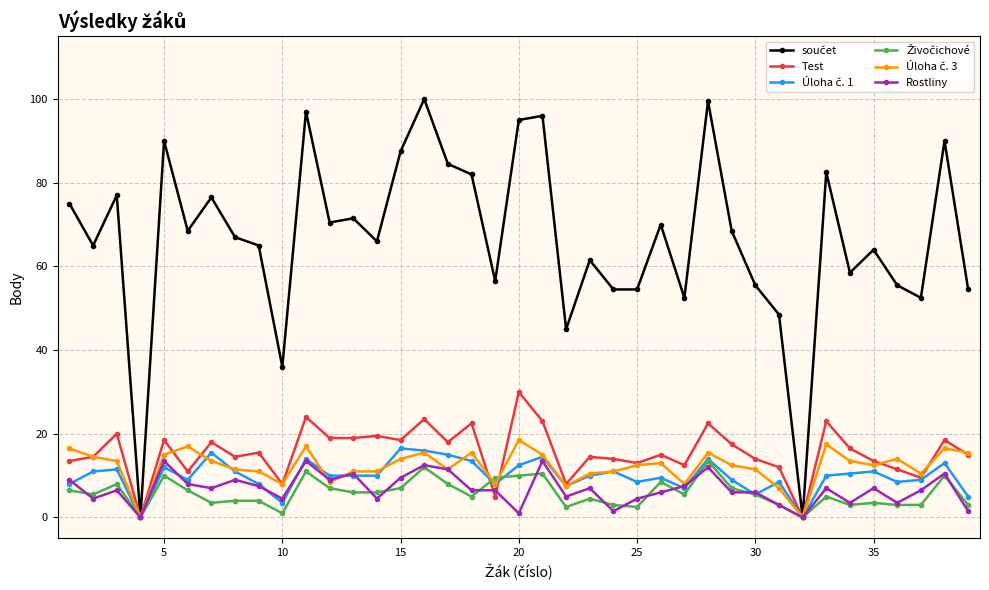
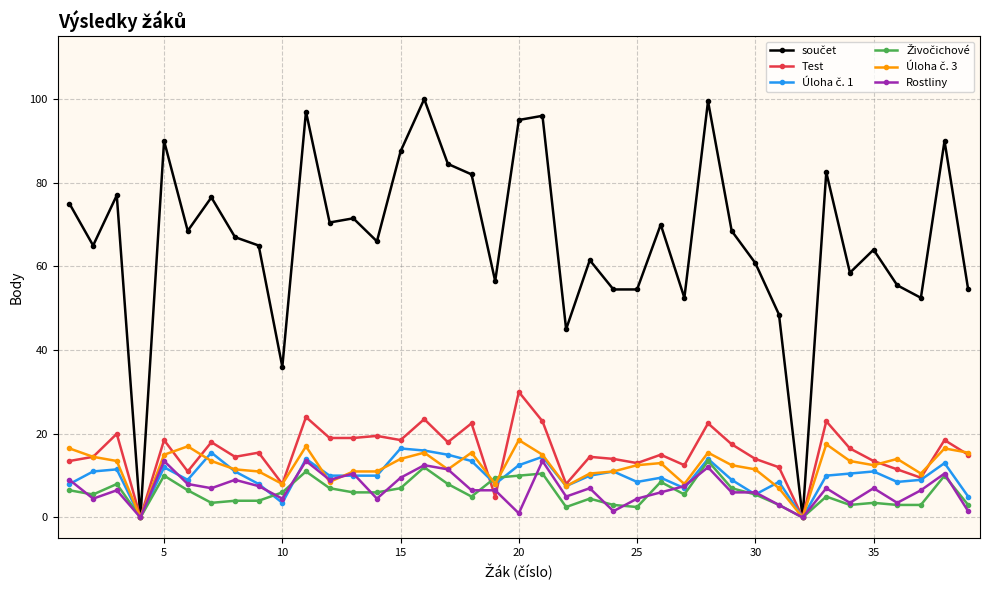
  {
    "součet": {
      "5": 90,
      "10": 36,
      "15": 88,
      "20": 95,
      "25": 55,
-     "30": 56,
+     "30": 61,
      "35": 64
    },
    "Test": {
      "5": 19,
      "15": 19,
      "20": 30,
      "30": 14,
      "35": 14
    },
    "Úloha č. 1": {
      "5": 12,
      "10": 4,
      "15": 17,
      "20": 13,
      "25": 9,
      "35": 11
    },
    "Živočichové": {
      "5": 10,
-     "10": 1,
+     "10": 6,
      "15": 7,
      "20": 10,
      "25": 3,
      "35": 4
    },
    "Úloha č. 3": {
      "5": 15,
      "15": 14,
      "20": 19,
      "30": 12,
      "35": 13
    },
    "Rostliny": {
      "5": 14,
      "10": 5,
      "15": 10,
      "20": 1,
      "25": 5,
      "35": 7
    }
  }
